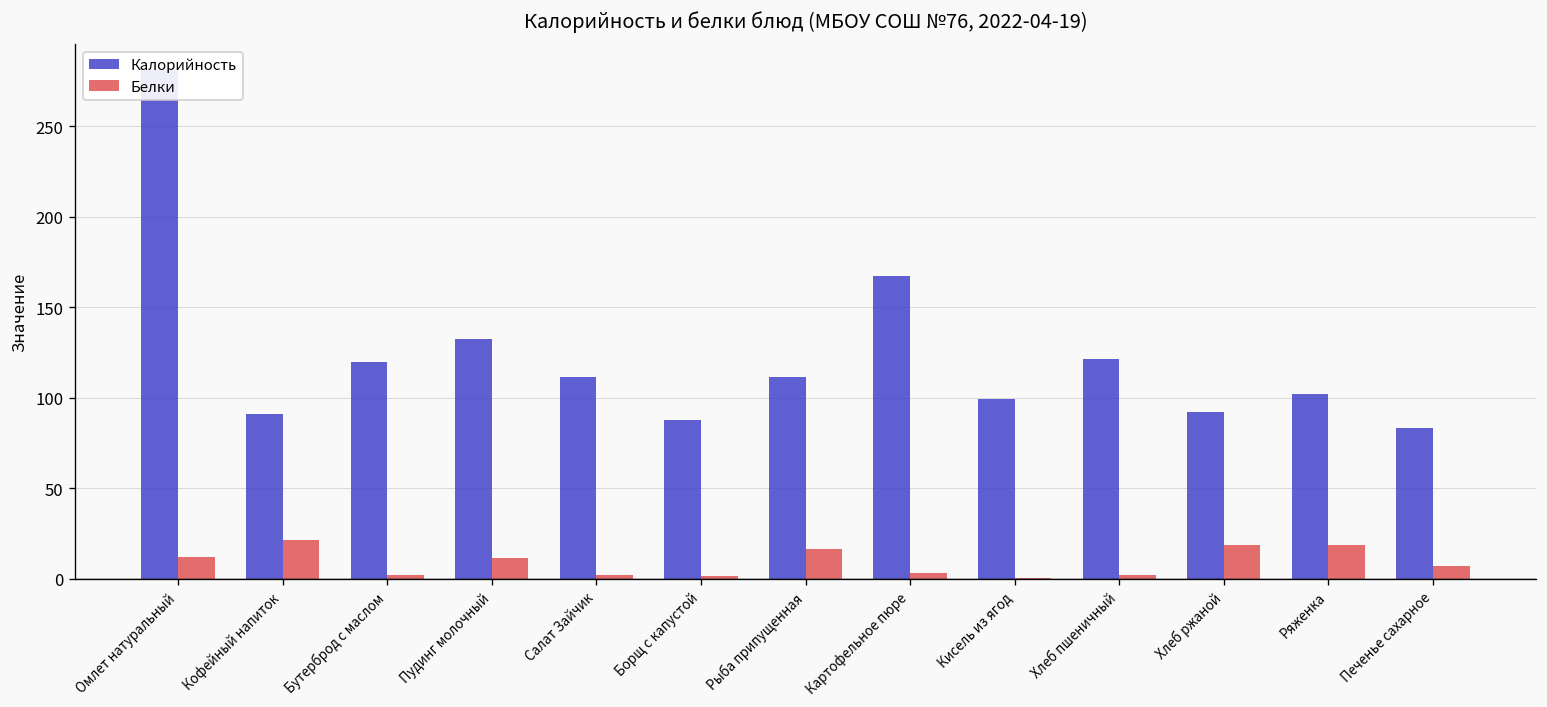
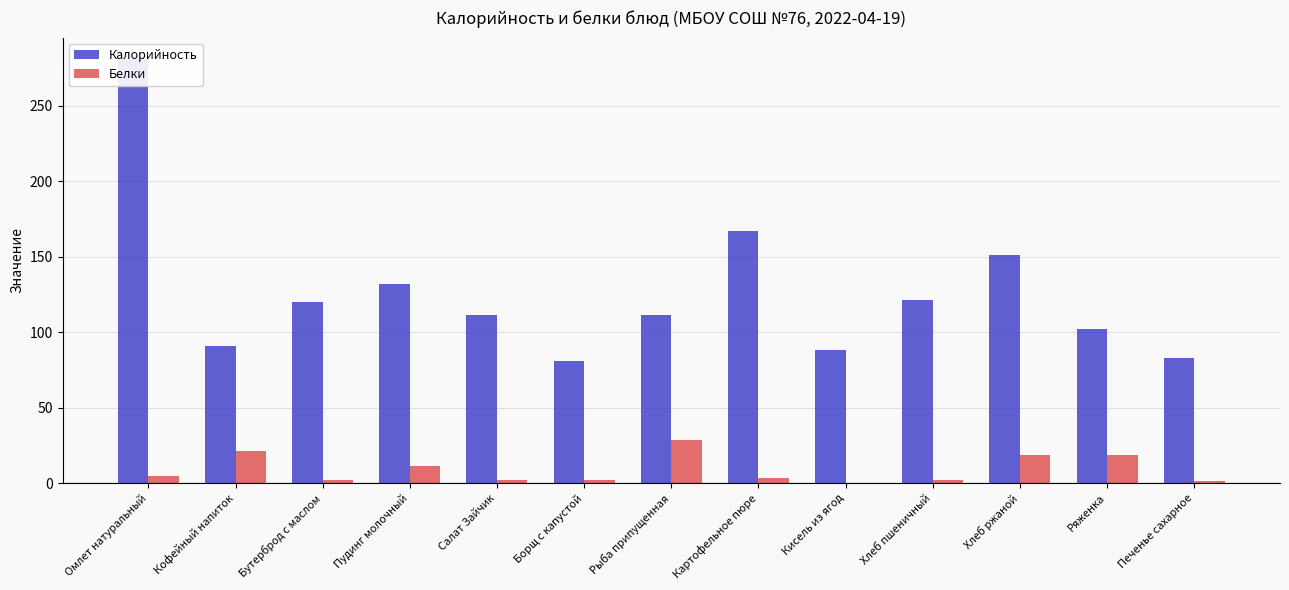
  {
    "Калорийность": {
      "Кофейный напиток": 91,
      "Бутерброд с маслом": 120,
      "Пудинг молочный": 132,
      "Салат Зайчик": 112,
-     "Борщ с капустой": 88,
+     "Борщ с капустой": 81,
      "Рыба припущенная": 111,
      "Картофельное пюре": 167,
-     "Кисель из ягод": 99,
+     "Кисель из ягод": 88,
      "Хлеб пшеничный": 121,
-     "Хлеб ржаной": 92,
+     "Хлеб ржаной": 151,
      "Ряженка": 102,
      "Печенье сахарное": 83
    },
    "Белки": {
-     "Омлет натуральный": 12,
+     "Омлет натуральный": 5,
      "Кофейный напиток": 21,
      "Бутерброд с маслом": 2,
      "Пудинг молочный": 11,
      "Салат Зайчик": 2,
      "Борщ с капустой": 2,
-     "Рыба припущенная": 16,
+     "Рыба припущенная": 29,
      "Картофельное пюре": 3,
      "Хлеб пшеничный": 2,
      "Хлеб ржаной": 18,
      "Ряженка": 18,
-     "Печенье сахарное": 7
+     "Печенье сахарное": 2
    }
  }
